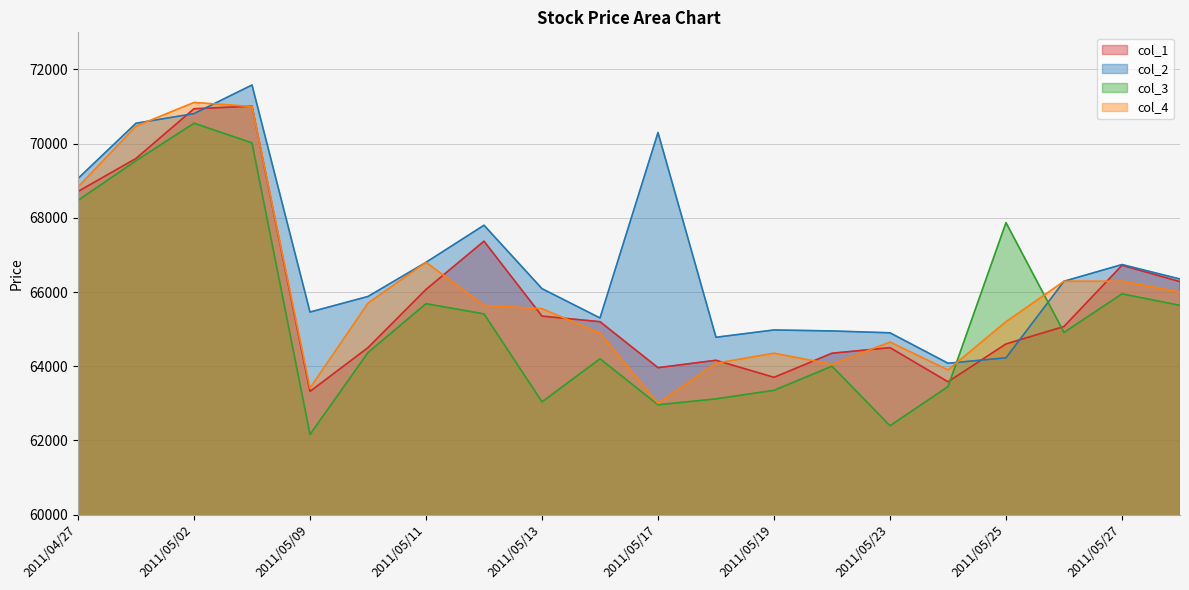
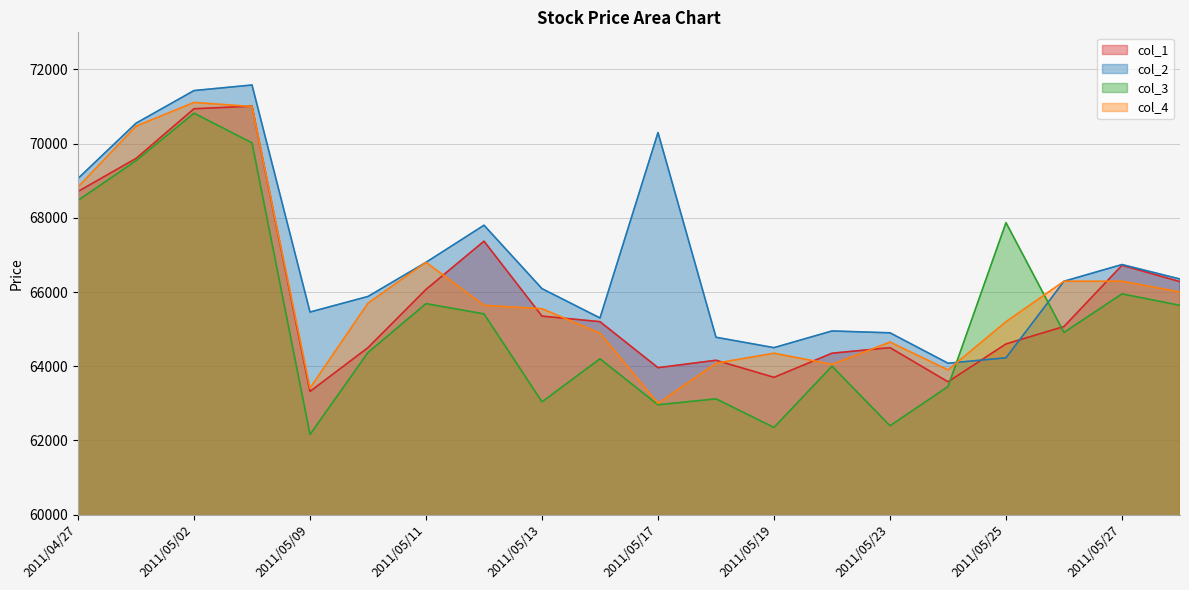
  {
    "col_2": {
      "2011/04/27": 69100,
-     "2011/05/02": 70800,
+     "2011/05/02": 71400,
      "2011/05/09": 65500,
      "2011/05/13": 66100,
      "2011/05/17": 70300,
-     "2011/05/19": 65000,
+     "2011/05/19": 64500,
      "2011/05/23": 64900,
      "2011/05/25": 64200
    },
    "col_3": {
      "2011/04/27": 68500,
-     "2011/05/02": 70600,
+     "2011/05/02": 70800,
      "2011/05/09": 62200,
      "2011/05/11": 65700,
      "2011/05/13": 63000,
-     "2011/05/19": 63400,
+     "2011/05/19": 62300,
      "2011/05/23": 62400,
      "2011/05/25": 67900,
      "2011/05/27": 66000
    }
  }
